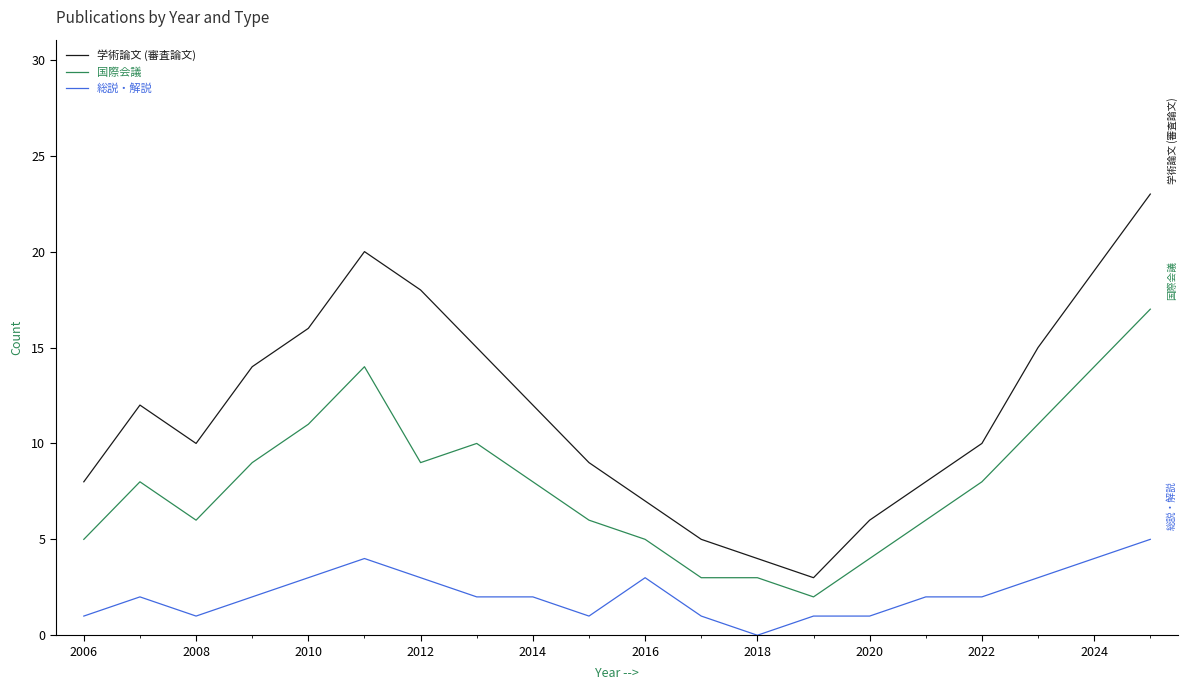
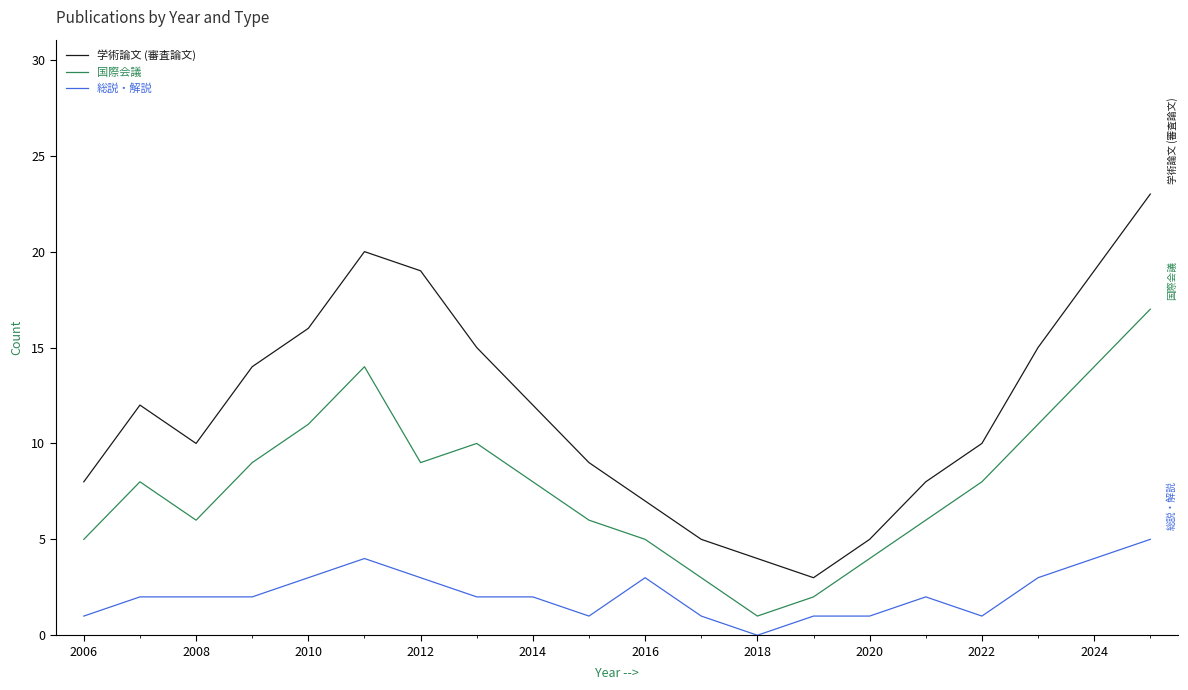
  {
    "学術論文 (審査論文)": {
      "2006": 8,
      "2008": 10,
      "2010": 16,
-     "2012": 18,
+     "2012": 19,
      "2014": 12,
      "2016": 7,
      "2018": 4,
-     "2020": 6,
+     "2020": 5,
      "2022": 10,
      "2024": 19
    },
    "国際会議": {
      "2006": 5,
      "2008": 6,
      "2010": 11,
      "2012": 9,
      "2014": 8,
      "2016": 5,
-     "2018": 3,
+     "2018": 1,
      "2020": 4,
      "2022": 8,
      "2024": 14
    },
    "総説・解説": {
      "2006": 1,
-     "2008": 1,
+     "2008": 2,
      "2010": 3,
      "2012": 3,
      "2014": 2,
      "2016": 3,
      "2018": 0,
      "2020": 1,
-     "2022": 2,
+     "2022": 1,
      "2024": 4
    }
  }
